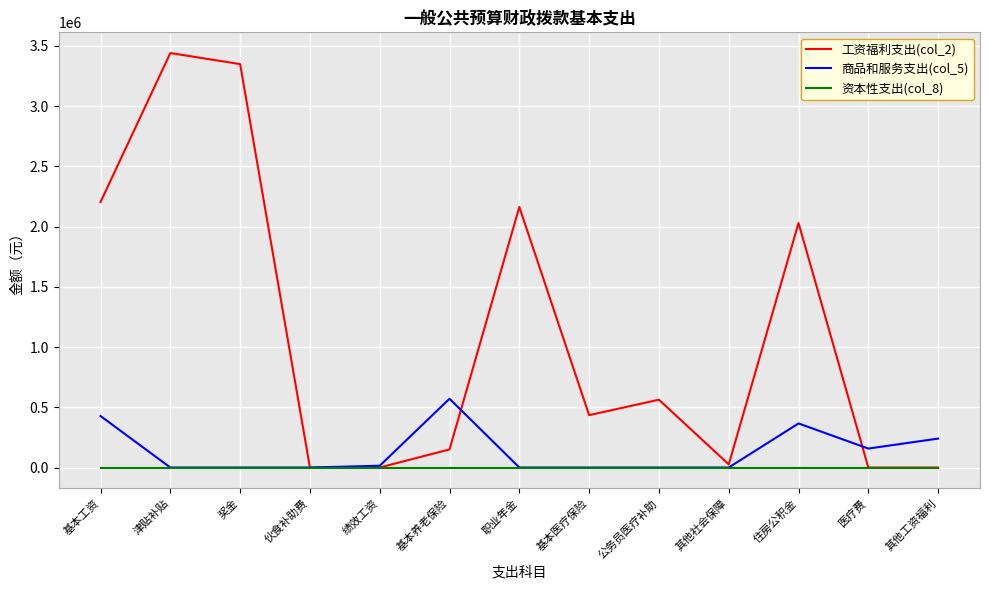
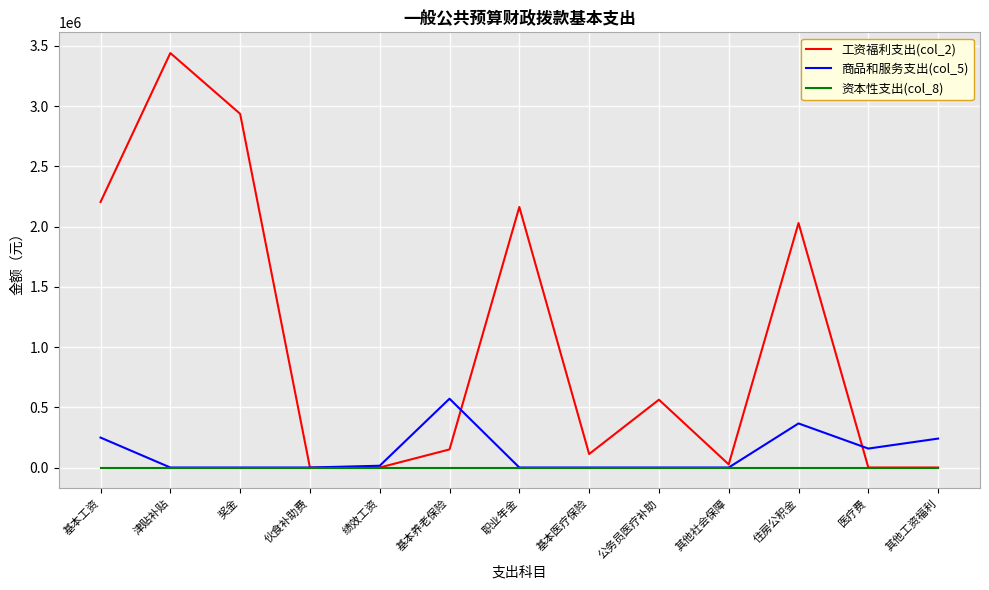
  {
    "工资福利支出(col_2)": {
      "基本工资": 2200000,
      "津贴补贴": 3440000,
-     "奖金": 3350000,
+     "奖金": 2940000,
      "基本养老保险": 150000,
      "职业年金": 2160000,
-     "基本医疗保险": 430000,
+     "基本医疗保险": 110000,
      "公务员医疗补助": 560000,
      "其他社会保障": 30000,
      "住房公积金": 2030000
    },
    "商品和服务支出(col_5)": {
-     "基本工资": 430000,
+     "基本工资": 250000,
      "基本养老保险": 570000,
      "住房公积金": 370000,
      "医疗费": 160000,
      "其他工资福利": 240000
    },
    "资本性支出(col_8)": {
      "基本工资": 0,
      "基本养老保险": 0,
      "住房公积金": 0
    }
  }
